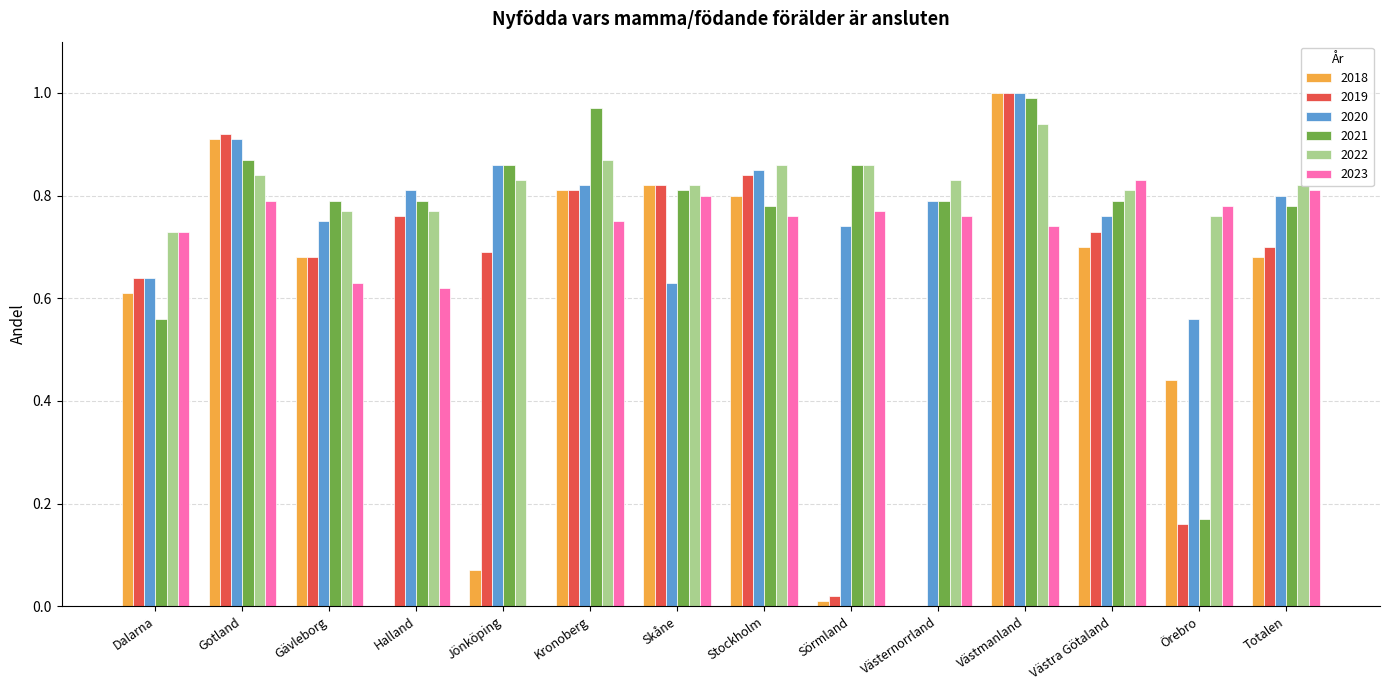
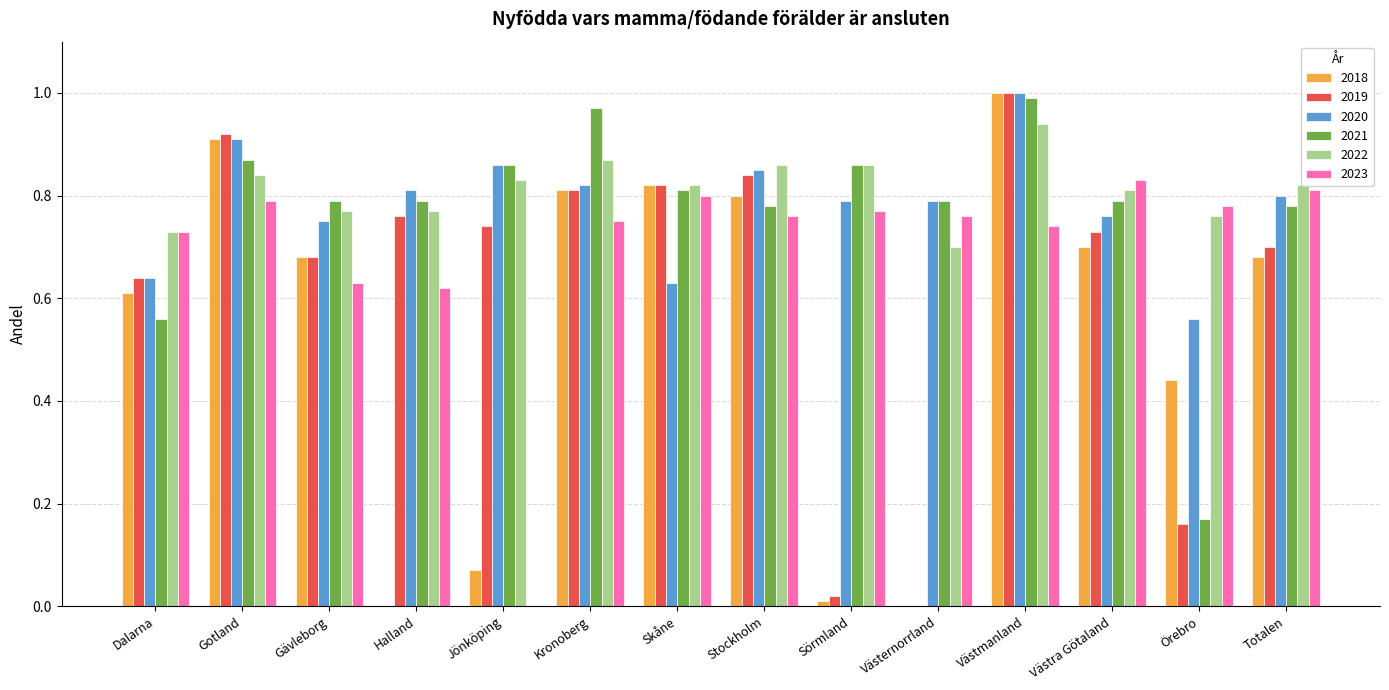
  {
    "2018": {
      "Dalarna": 0.61,
      "Gotland": 0.91,
      "Gävleborg": 0.68,
      "Halland": 0.00,
      "Jönköping": 0.07,
      "Kronoberg": 0.81,
      "Skåne": 0.82,
      "Stockholm": 0.80,
      "Sörmland": 0.01,
      "Västernorrland": 0.00,
      "Västmanland": 1.00,
      "Västra Götaland": 0.70,
      "Örebro": 0.44,
      "Totalen": 0.68
    },
    "2019": {
      "Dalarna": 0.64,
      "Gotland": 0.92,
      "Gävleborg": 0.68,
      "Halland": 0.76,
-     "Jönköping": 0.69,
+     "Jönköping": 0.74,
      "Kronoberg": 0.81,
      "Skåne": 0.82,
      "Stockholm": 0.84,
      "Sörmland": 0.02,
      "Västernorrland": 0.00,
      "Västmanland": 1.00,
      "Västra Götaland": 0.73,
      "Örebro": 0.16,
      "Totalen": 0.70
    },
    "2020": {
      "Dalarna": 0.64,
      "Gotland": 0.91,
      "Gävleborg": 0.75,
      "Halland": 0.81,
      "Jönköping": 0.86,
      "Kronoberg": 0.82,
      "Skåne": 0.63,
      "Stockholm": 0.85,
-     "Sörmland": 0.74,
+     "Sörmland": 0.79,
      "Västernorrland": 0.79,
      "Västmanland": 1.00,
      "Västra Götaland": 0.76,
      "Örebro": 0.56,
      "Totalen": 0.80
    },
    "2021": {
      "Dalarna": 0.56,
      "Gotland": 0.87,
      "Gävleborg": 0.79,
      "Halland": 0.79,
      "Jönköping": 0.86,
      "Kronoberg": 0.97,
      "Skåne": 0.81,
      "Stockholm": 0.78,
      "Sörmland": 0.86,
      "Västernorrland": 0.79,
      "Västmanland": 0.99,
      "Västra Götaland": 0.79,
      "Örebro": 0.17,
      "Totalen": 0.78
    },
    "2022": {
      "Dalarna": 0.73,
      "Gotland": 0.84,
      "Gävleborg": 0.77,
      "Halland": 0.77,
      "Jönköping": 0.83,
      "Kronoberg": 0.87,
      "Skåne": 0.82,
      "Stockholm": 0.86,
      "Sörmland": 0.86,
-     "Västernorrland": 0.83,
+     "Västernorrland": 0.70,
      "Västmanland": 0.94,
      "Västra Götaland": 0.81,
      "Örebro": 0.76
    },
    "2023": {
      "Dalarna": 0.73,
      "Gotland": 0.79,
      "Gävleborg": 0.63,
      "Halland": 0.62,
      "Jönköping": 0.00,
      "Kronoberg": 0.75,
      "Skåne": 0.80,
      "Stockholm": 0.76,
      "Sörmland": 0.77,
      "Västernorrland": 0.76,
      "Västmanland": 0.74,
      "Västra Götaland": 0.83,
      "Örebro": 0.78,
      "Totalen": 0.81
    }
  }
